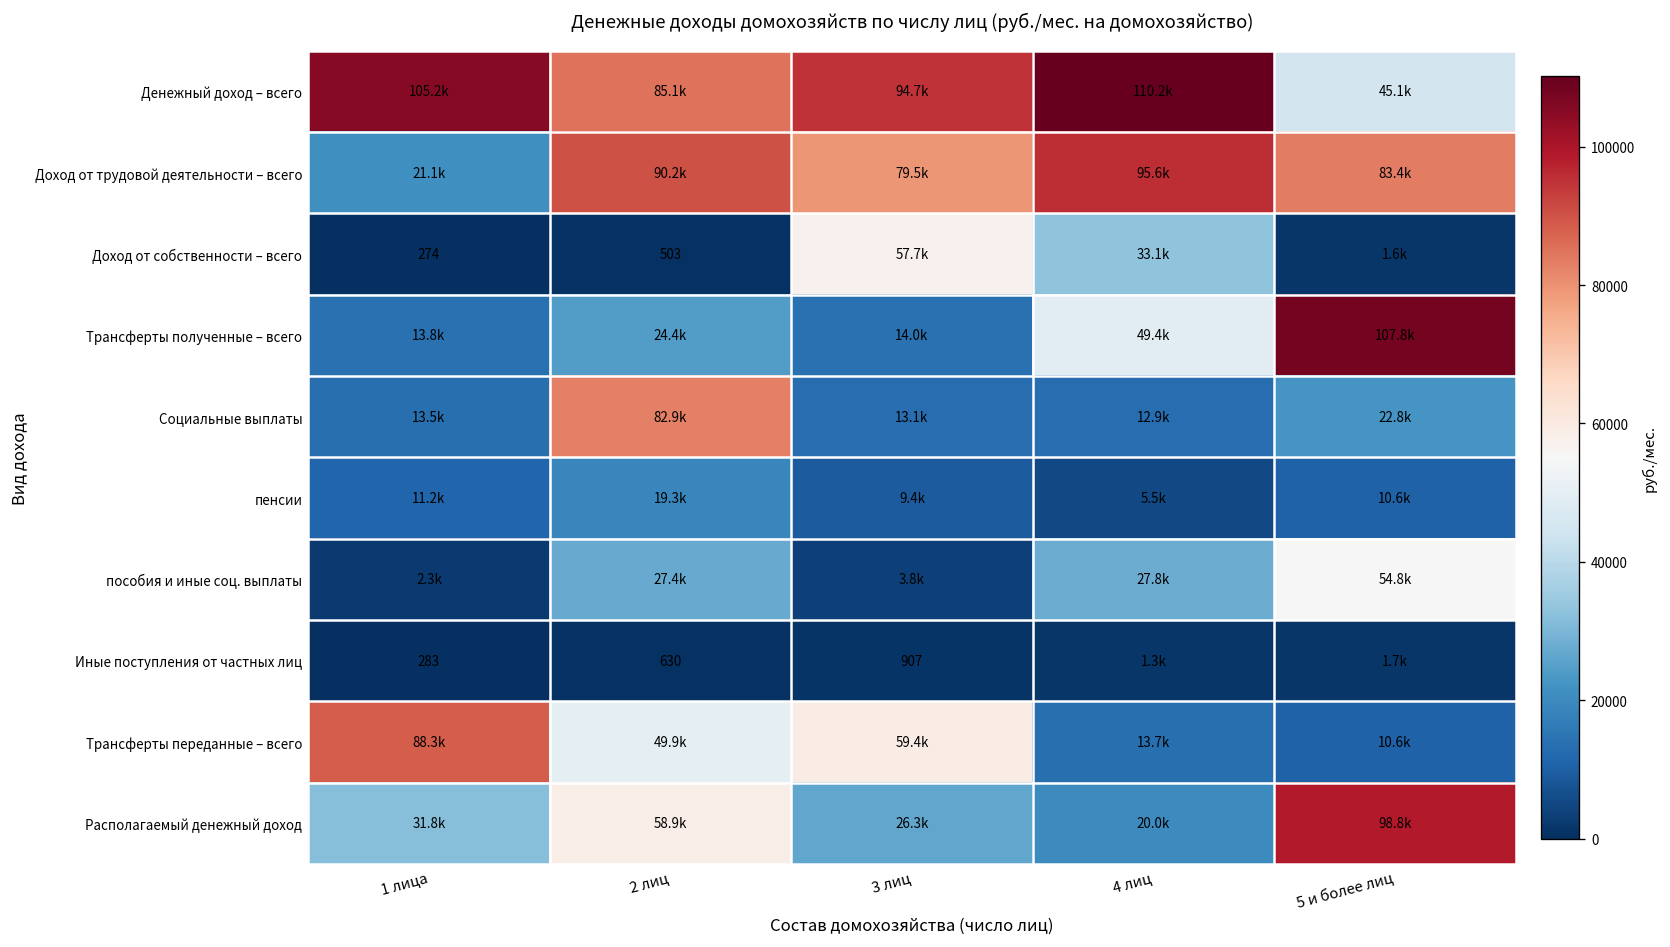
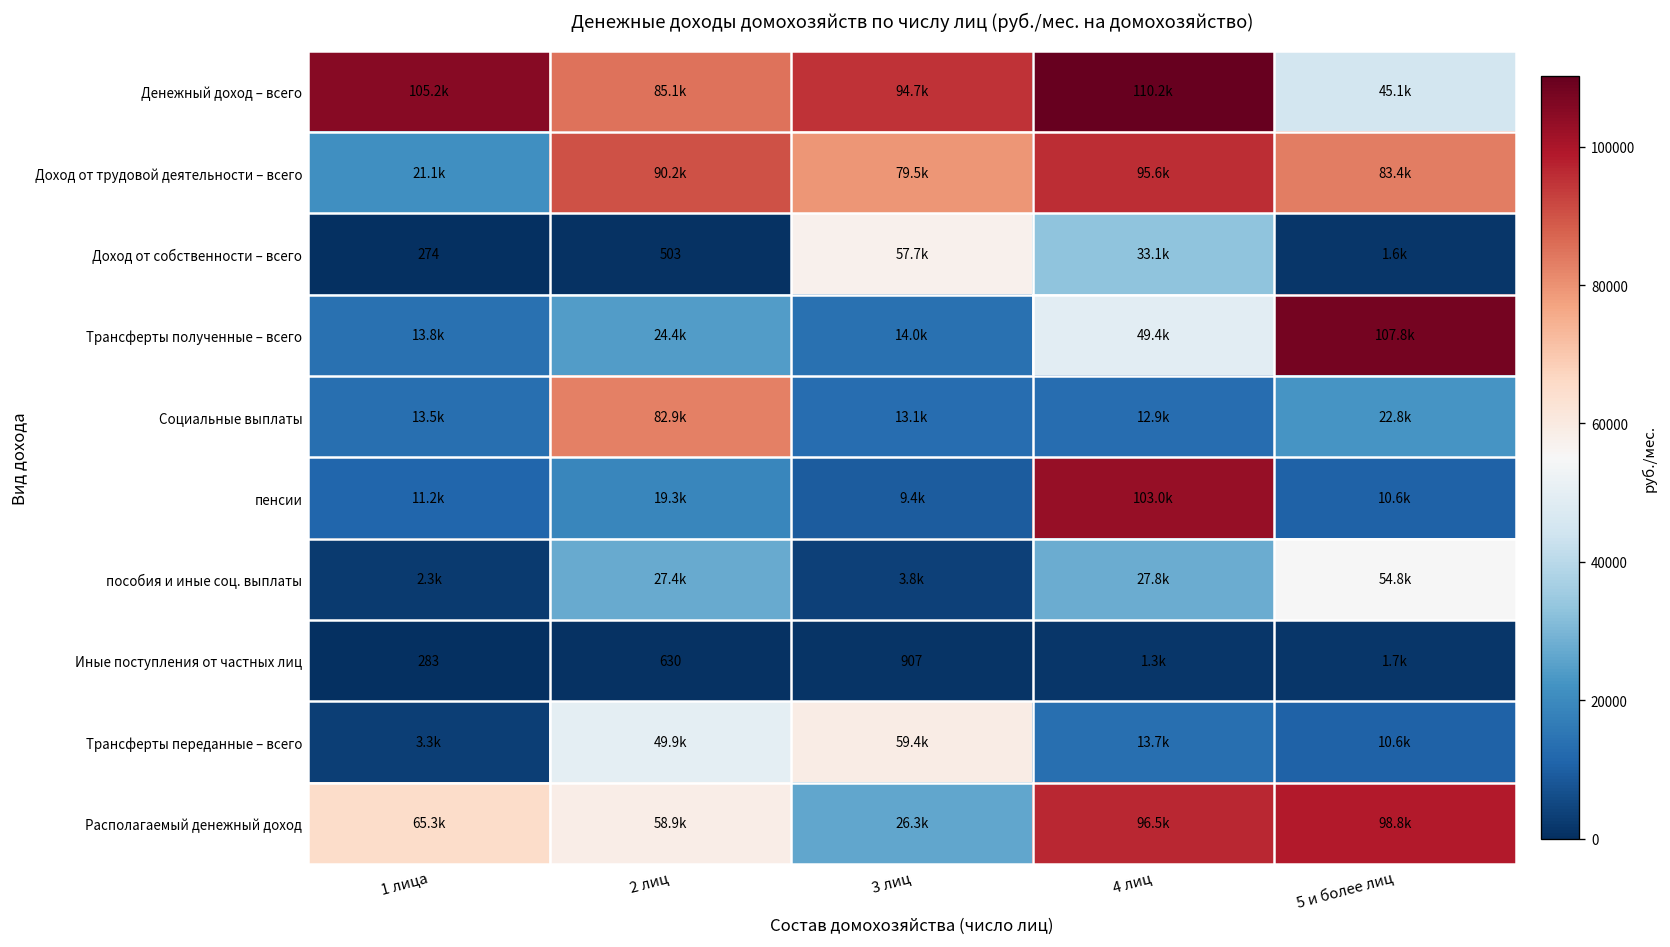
  {
    "Денежный доход – всего": {
      "1 лица": "105.2k",
      "2 лиц": "85.1k",
      "3 лиц": "94.7k",
      "4 лиц": "110.2k",
      "5 и более лиц": "45.1k"
    },
    "Доход от трудовой деятельности – всего": {
      "1 лица": "21.1k",
      "2 лиц": "90.2k",
      "3 лиц": "79.5k",
      "4 лиц": "95.6k",
      "5 и более лиц": "83.4k"
    },
    "Доход от собственности – всего": {
      "1 лица": "274",
      "2 лиц": "503",
      "3 лиц": "57.7k",
      "4 лиц": "33.1k",
      "5 и более лиц": "1.6k"
    },
    "Трансферты полученные – всего": {
      "1 лица": "13.8k",
      "2 лиц": "24.4k",
      "3 лиц": "14.0k",
      "4 лиц": "49.4k",
      "5 и более лиц": "107.8k"
    },
    "Социальные выплаты": {
      "1 лица": "13.5k",
      "2 лиц": "82.9k",
      "3 лиц": "13.1k",
      "4 лиц": "12.9k",
      "5 и более лиц": "22.8k"
    },
    "пенсии": {
      "1 лица": "11.2k",
      "2 лиц": "19.3k",
      "3 лиц": "9.4k",
-     "4 лиц": "5.5k",
+     "4 лиц": "103.0k",
      "5 и более лиц": "10.6k"
    },
    "пособия и иные соц. выплаты": {
      "1 лица": "2.3k",
      "2 лиц": "27.4k",
      "3 лиц": "3.8k",
      "4 лиц": "27.8k",
      "5 и более лиц": "54.8k"
    },
    "Иные поступления от частных лиц": {
      "1 лица": "283",
      "2 лиц": "630",
      "3 лиц": "907",
      "4 лиц": "1.3k",
      "5 и более лиц": "1.7k"
    },
    "Трансферты переданные – всего": {
-     "1 лица": "88.3k",
+     "1 лица": "3.3k",
      "2 лиц": "49.9k",
      "3 лиц": "59.4k",
      "4 лиц": "13.7k",
      "5 и более лиц": "10.6k"
    },
    "Располагаемый денежный доход": {
-     "1 лица": "31.8k",
+     "1 лица": "65.3k",
      "2 лиц": "58.9k",
      "3 лиц": "26.3k",
-     "4 лиц": "20.0k",
+     "4 лиц": "96.5k",
      "5 и более лиц": "98.8k"
    }
  }
